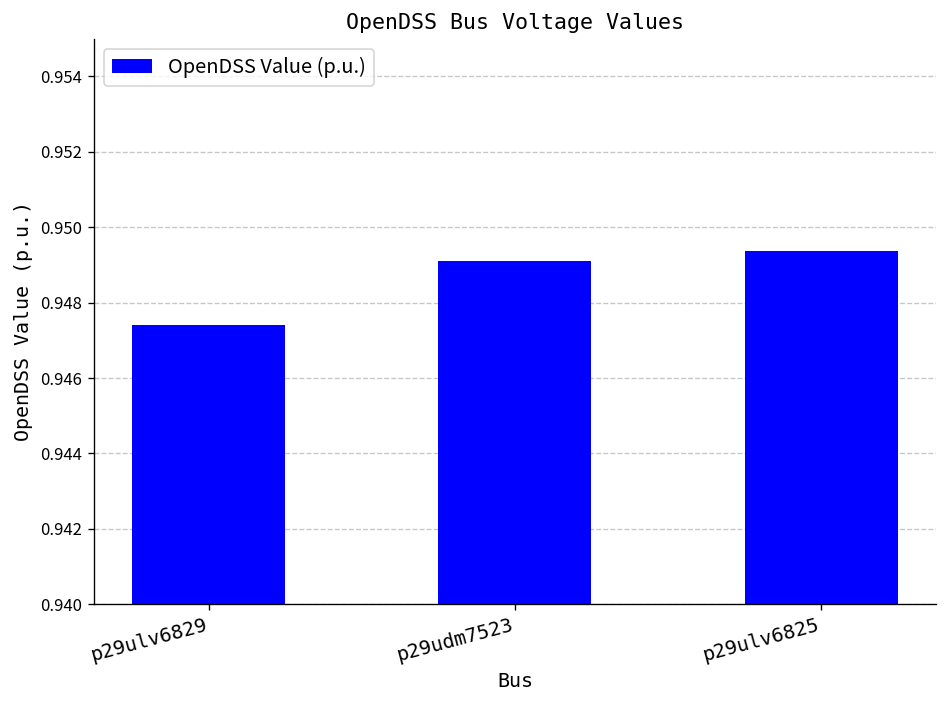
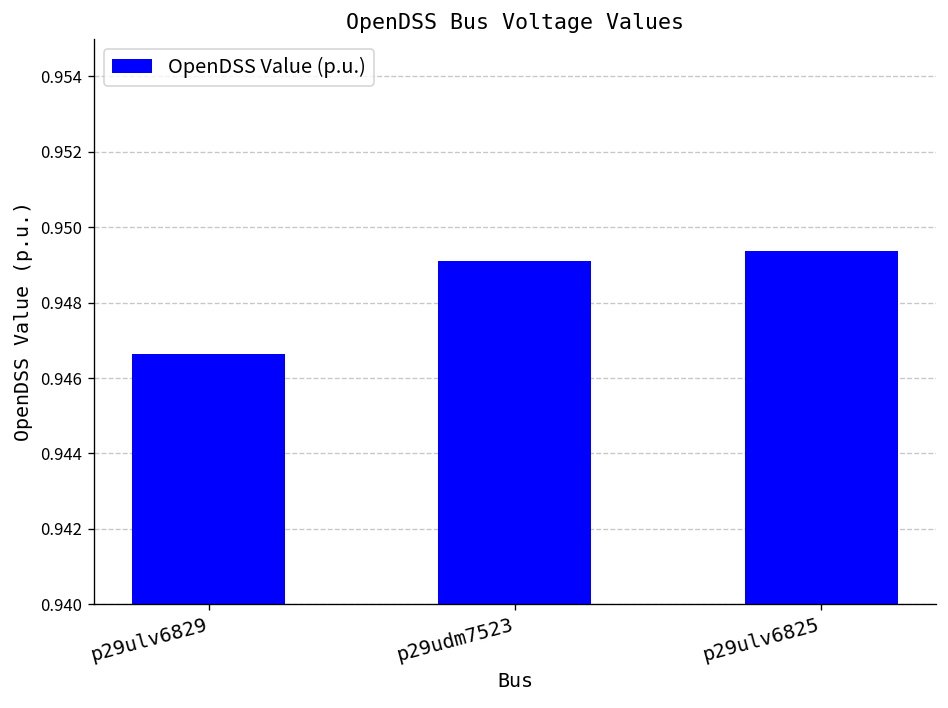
  {
-   "p29ulv6829": 0.9474,
+   "p29ulv6829": 0.9466,
    "p29udm7523": 0.9491,
    "p29ulv6825": 0.9494
  }
